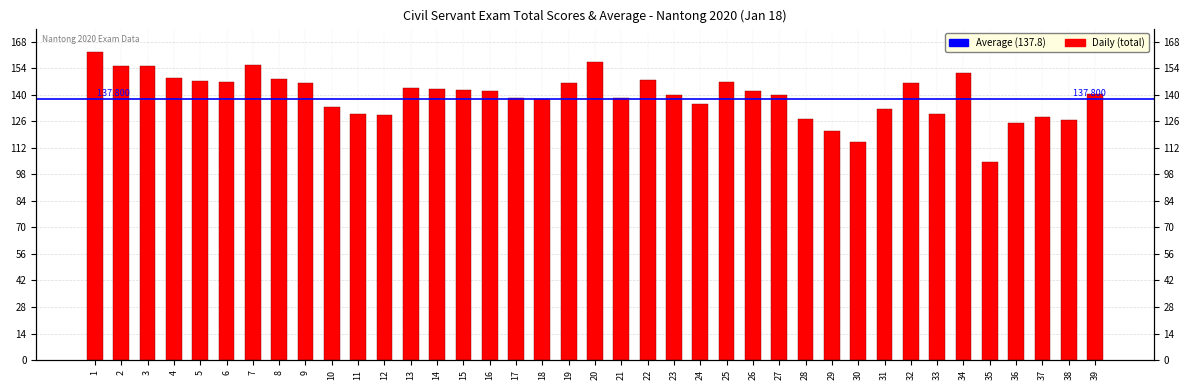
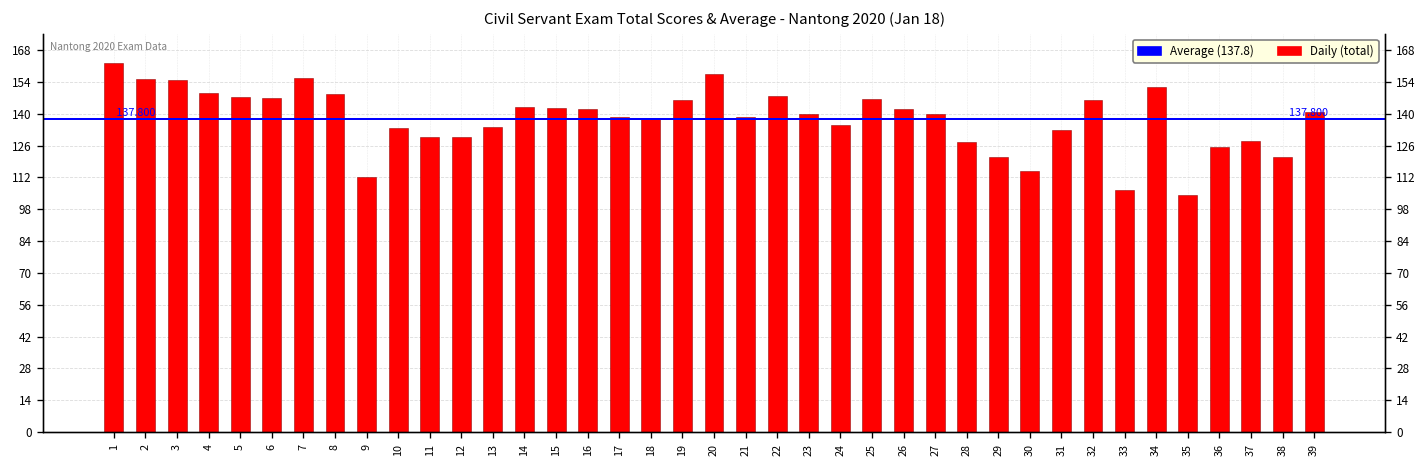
  {
    "3": 155,
    "4": 149,
    "5": 147,
    "6": 147,
    "7": 156,
    "8": 149,
-   "9": 146,
+   "9": 112,
    "10": 134,
    "11": 130,
    "12": 130,
-   "13": 143,
+   "13": 134,
    "14": 143,
    "15": 143,
    "16": 142,
    "17": 139,
    "18": 138,
    "19": 146,
    "20": 158,
    "21": 139,
    "22": 148,
    "23": 140,
    "24": 135,
    "25": 147,
    "26": 142,
    "27": 140,
    "28": 127,
    "29": 121,
    "30": 115,
    "31": 133,
    "32": 146,
-   "33": 130,
+   "33": 107,
    "34": 152,
    "35": 104,
    "36": 125,
    "37": 128,
-   "38": 127
+   "38": 121
  }
